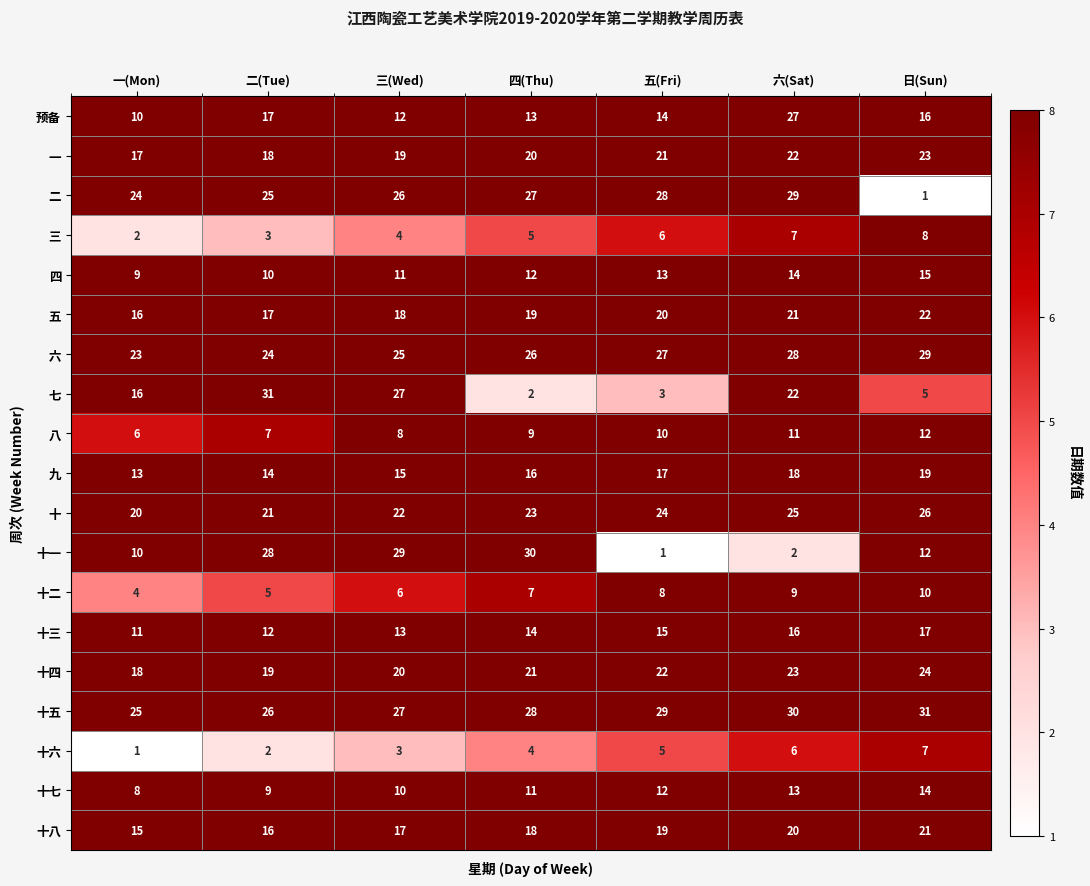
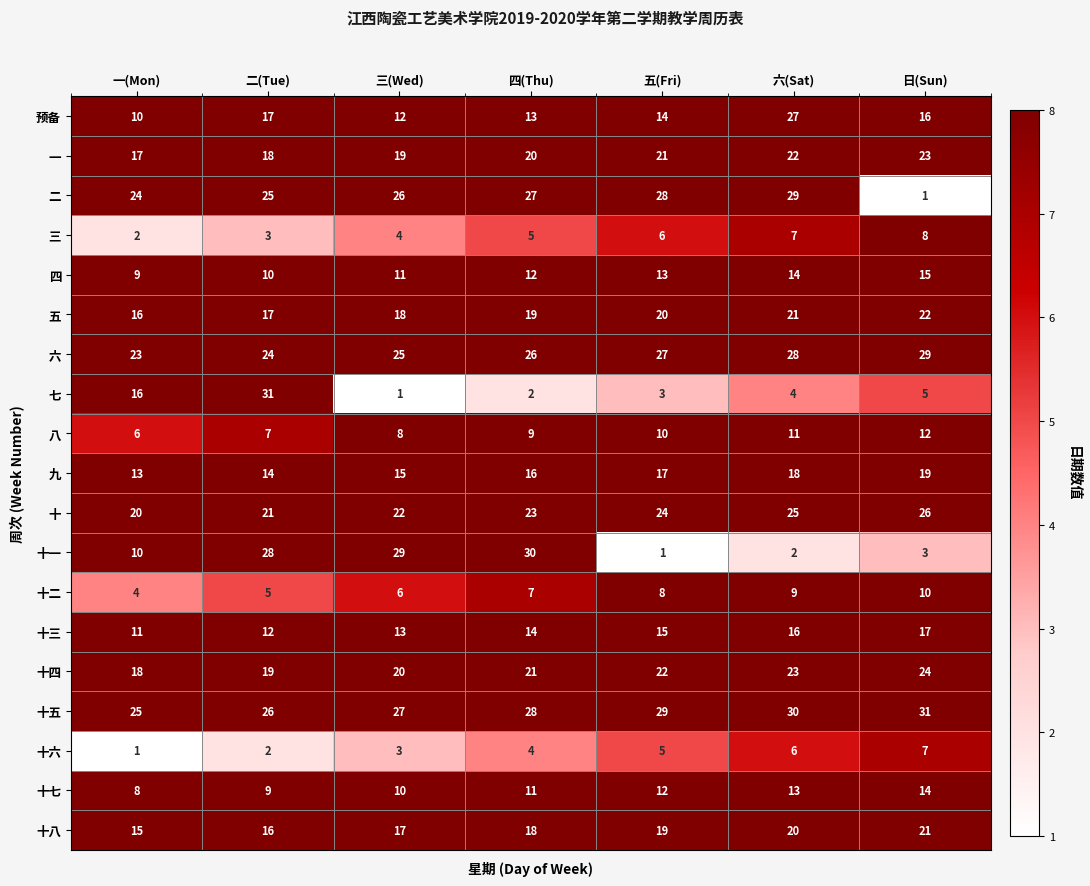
  {
    "预备": {
      "一(Mon)": 10,
      "二(Tue)": 17,
      "三(Wed)": 12,
      "四(Thu)": 13,
      "五(Fri)": 14,
      "六(Sat)": 27,
      "日(Sun)": 16
    },
    "一": {
      "一(Mon)": 17,
      "二(Tue)": 18,
      "三(Wed)": 19,
      "四(Thu)": 20,
      "五(Fri)": 21,
      "六(Sat)": 22,
      "日(Sun)": 23
    },
    "二": {
      "一(Mon)": 24,
      "二(Tue)": 25,
      "三(Wed)": 26,
      "四(Thu)": 27,
      "五(Fri)": 28,
      "六(Sat)": 29,
      "日(Sun)": 1
    },
    "三": {
      "一(Mon)": 2,
      "二(Tue)": 3,
      "三(Wed)": 4,
      "四(Thu)": 5,
      "五(Fri)": 6,
      "六(Sat)": 7,
      "日(Sun)": 8
    },
    "四": {
      "一(Mon)": 9,
      "二(Tue)": 10,
      "三(Wed)": 11,
      "四(Thu)": 12,
      "五(Fri)": 13,
      "六(Sat)": 14,
      "日(Sun)": 15
    },
    "五": {
      "一(Mon)": 16,
      "二(Tue)": 17,
      "三(Wed)": 18,
      "四(Thu)": 19,
      "五(Fri)": 20,
      "六(Sat)": 21,
      "日(Sun)": 22
    },
    "六": {
      "一(Mon)": 23,
      "二(Tue)": 24,
      "三(Wed)": 25,
      "四(Thu)": 26,
      "五(Fri)": 27,
      "六(Sat)": 28,
      "日(Sun)": 29
    },
    "七": {
      "一(Mon)": 16,
      "二(Tue)": 31,
-     "三(Wed)": 27,
+     "三(Wed)": 1,
      "四(Thu)": 2,
      "五(Fri)": 3,
-     "六(Sat)": 22,
+     "六(Sat)": 4,
      "日(Sun)": 5
    },
    "八": {
      "一(Mon)": 6,
      "二(Tue)": 7,
      "三(Wed)": 8,
      "四(Thu)": 9,
      "五(Fri)": 10,
      "六(Sat)": 11,
      "日(Sun)": 12
    },
    "九": {
      "一(Mon)": 13,
      "二(Tue)": 14,
      "三(Wed)": 15,
      "四(Thu)": 16,
      "五(Fri)": 17,
      "六(Sat)": 18,
      "日(Sun)": 19
    },
    "十": {
      "一(Mon)": 20,
      "二(Tue)": 21,
      "三(Wed)": 22,
      "四(Thu)": 23,
      "五(Fri)": 24,
      "六(Sat)": 25,
      "日(Sun)": 26
    },
    "十一": {
      "一(Mon)": 10,
      "二(Tue)": 28,
      "三(Wed)": 29,
      "四(Thu)": 30,
      "五(Fri)": 1,
      "六(Sat)": 2,
-     "日(Sun)": 12
+     "日(Sun)": 3
    },
    "十二": {
      "一(Mon)": 4,
      "二(Tue)": 5,
      "三(Wed)": 6,
      "四(Thu)": 7,
      "五(Fri)": 8,
      "六(Sat)": 9,
      "日(Sun)": 10
    },
    "十三": {
      "一(Mon)": 11,
      "二(Tue)": 12,
      "三(Wed)": 13,
      "四(Thu)": 14,
      "五(Fri)": 15,
      "六(Sat)": 16,
      "日(Sun)": 17
    },
    "十四": {
      "一(Mon)": 18,
      "二(Tue)": 19,
      "三(Wed)": 20,
      "四(Thu)": 21,
      "五(Fri)": 22,
      "六(Sat)": 23,
      "日(Sun)": 24
    },
    "十五": {
      "一(Mon)": 25,
      "二(Tue)": 26,
      "三(Wed)": 27,
      "四(Thu)": 28,
      "五(Fri)": 29,
      "六(Sat)": 30,
      "日(Sun)": 31
    },
    "十六": {
      "一(Mon)": 1,
      "二(Tue)": 2,
      "三(Wed)": 3,
      "四(Thu)": 4,
      "五(Fri)": 5,
      "六(Sat)": 6,
      "日(Sun)": 7
    },
    "十七": {
      "一(Mon)": 8,
      "二(Tue)": 9,
      "三(Wed)": 10,
      "四(Thu)": 11,
      "五(Fri)": 12,
      "六(Sat)": 13,
      "日(Sun)": 14
    },
    "十八": {
      "一(Mon)": 15,
      "二(Tue)": 16,
      "三(Wed)": 17,
      "四(Thu)": 18,
      "五(Fri)": 19,
      "六(Sat)": 20,
      "日(Sun)": 21
    }
  }
